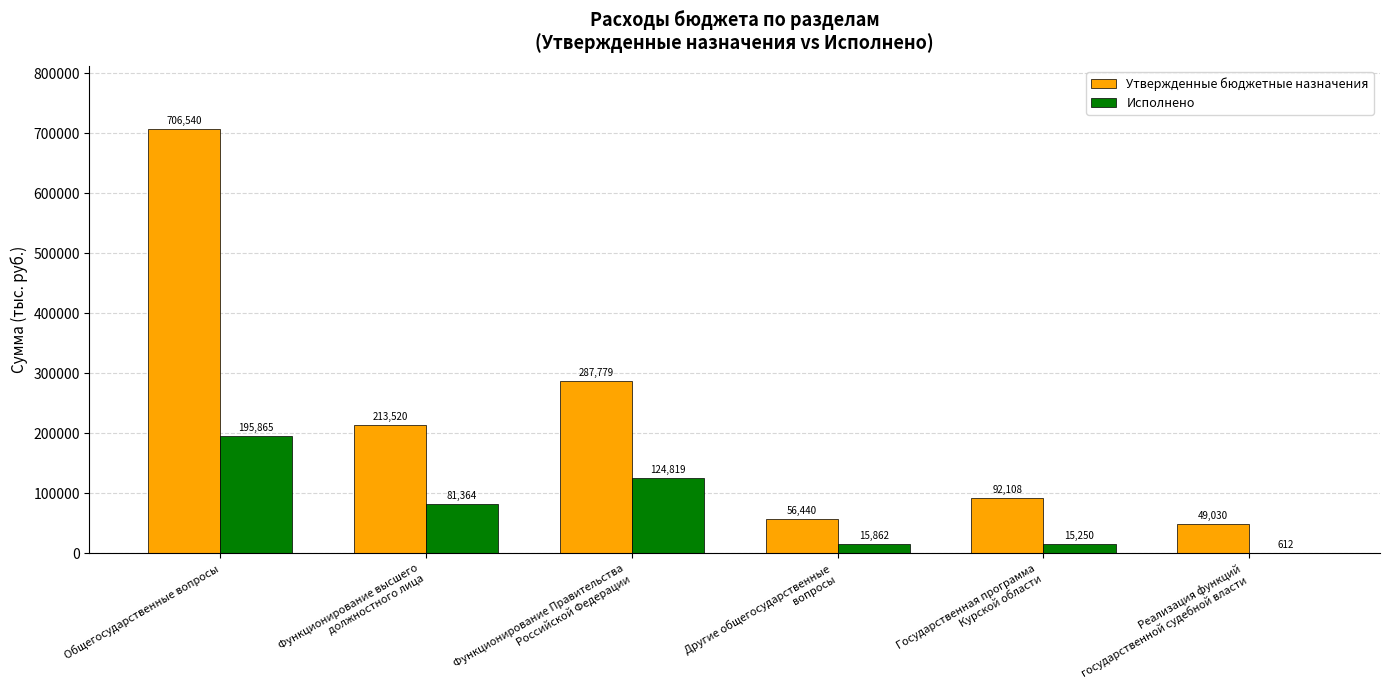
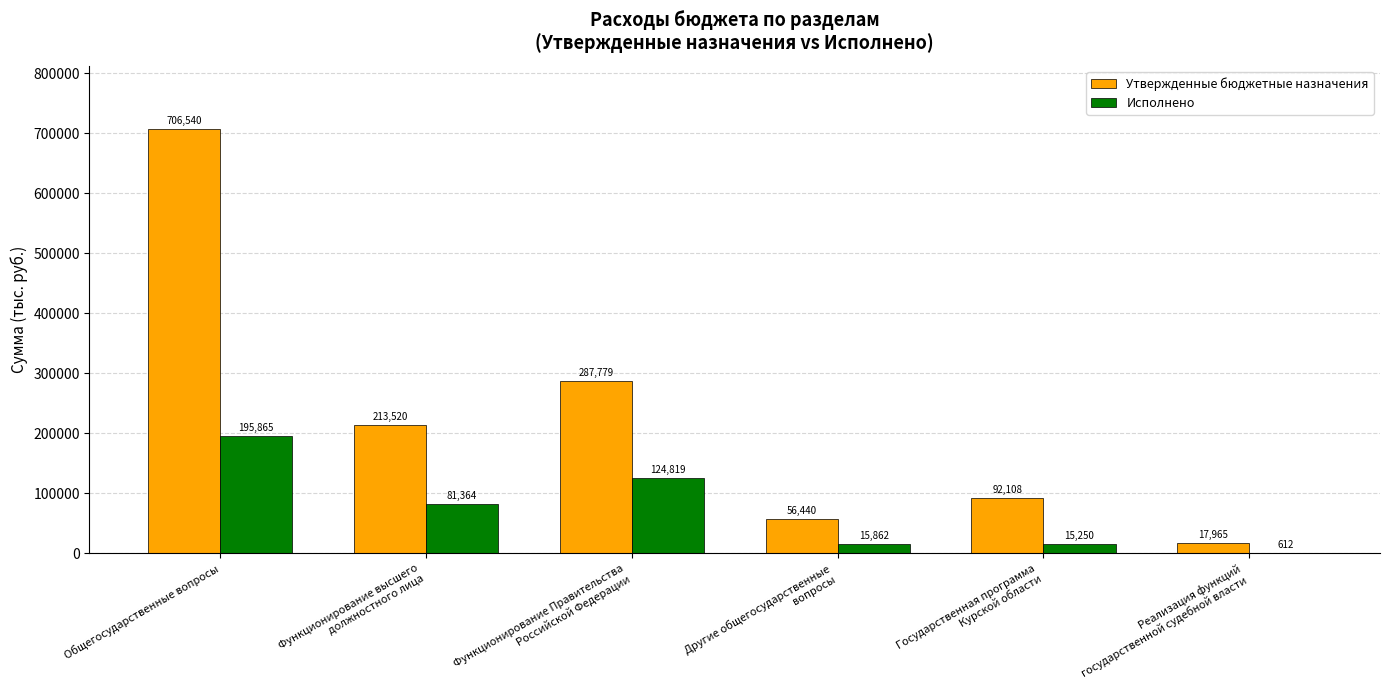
  {
    "Утвержденные бюджетные назначения": {
      "Общегосударственные вопросы": "706,540",
      "Функционирование высшего должностного лица": "213,520",
      "Функционирование Правительства Российской Федерации": "287,779",
      "Другие общегосударственные вопросы": "56,440",
      "Государственная программа Курской области": "92,108",
-     "Реализация функций государственной судебной власти": "49,030"
+     "Реализация функций государственной судебной власти": "17,965"
    },
    "Исполнено": {
      "Общегосударственные вопросы": "195,865",
      "Функционирование высшего должностного лица": "81,364",
      "Функционирование Правительства Российской Федерации": "124,819",
      "Другие общегосударственные вопросы": "15,862",
      "Государственная программа Курской области": "15,250",
      "Реализация функций государственной судебной власти": "612"
    }
  }
